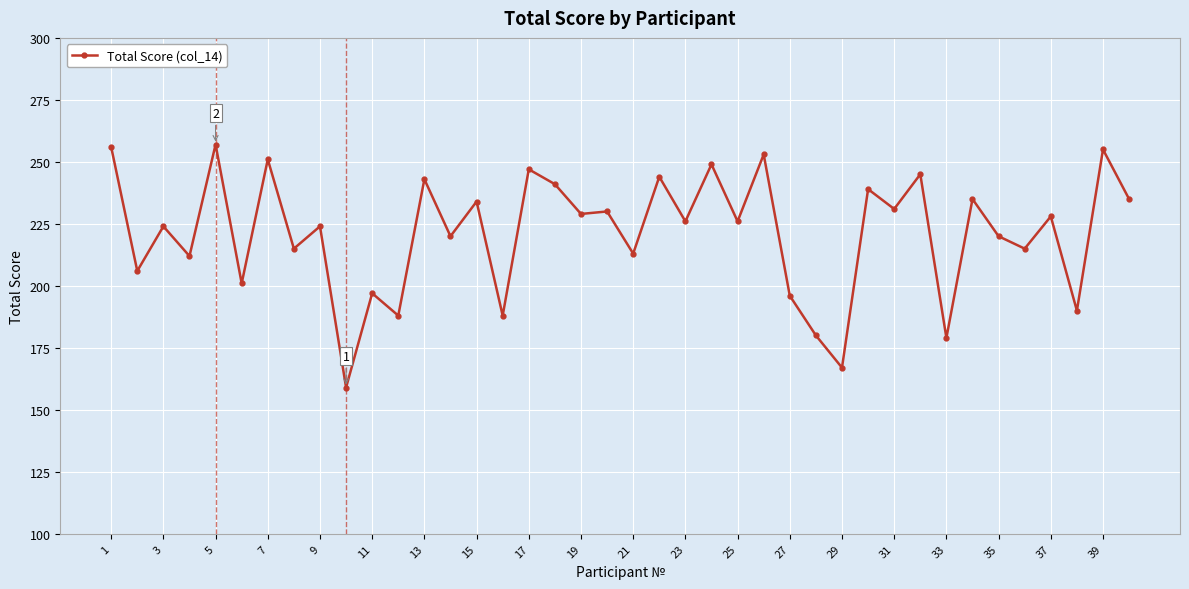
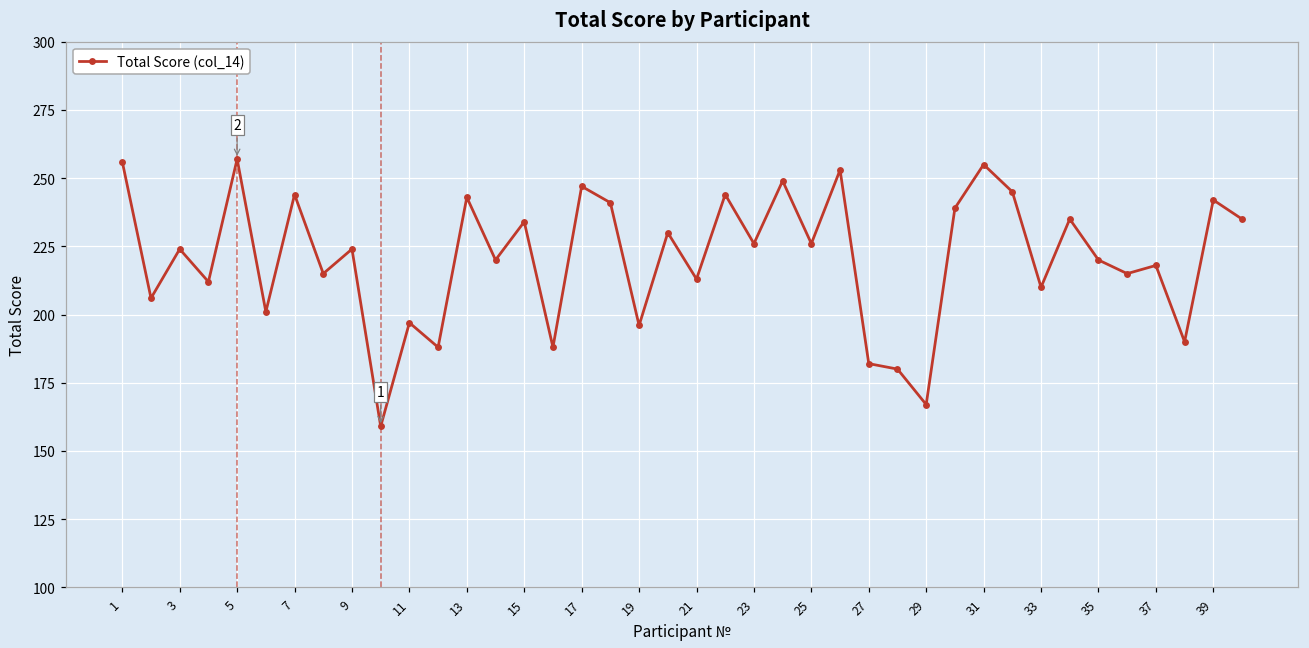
  {
    "1": 256,
    "3": 224,
-   "7": 251,
+   "7": 244,
    "9": 224,
    "11": 197,
    "13": 243,
    "15": 234,
    "17": 247,
-   "19": 229,
+   "19": 196,
    "21": 213,
    "23": 226,
    "25": 226,
-   "27": 196,
+   "27": 182,
    "29": 167,
-   "31": 231,
-   "33": 179,
+   "31": 255,
+   "33": 210,
    "35": 220,
-   "37": 228,
-   "39": 255
+   "37": 218,
+   "39": 242
  }
